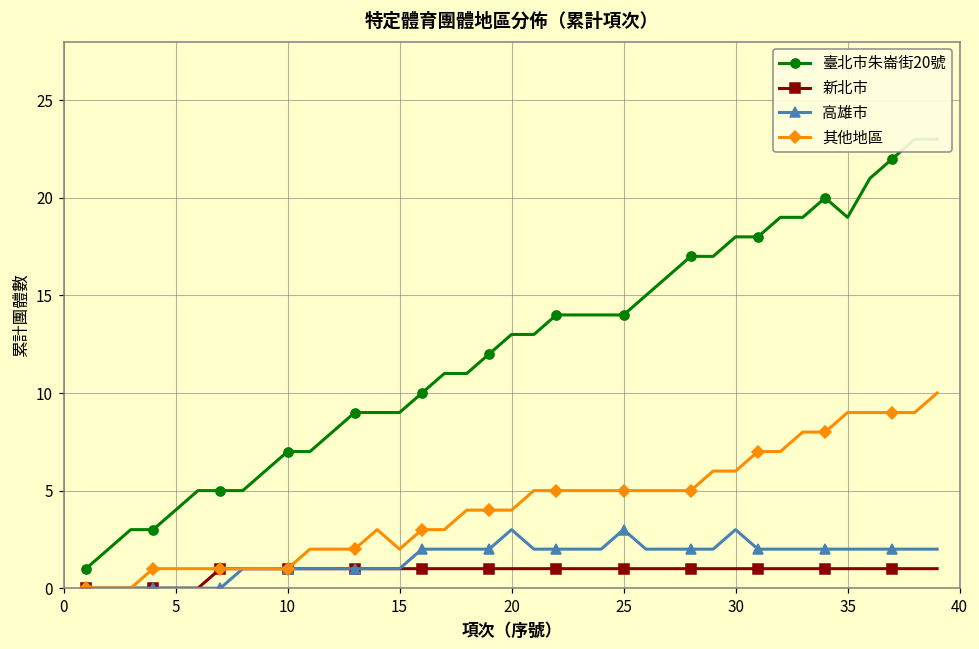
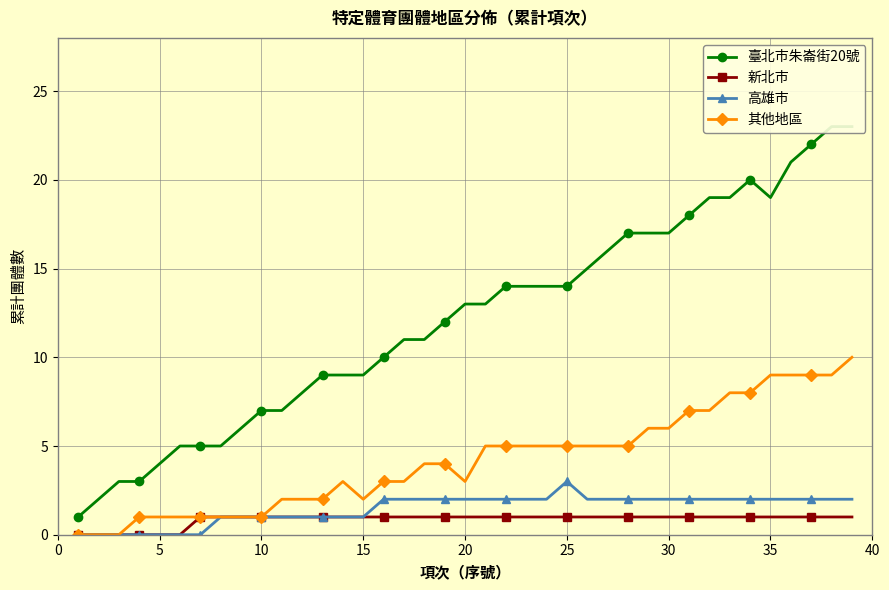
  {
    "臺北市朱崙街20號": {
      "5": 4,
      "10": 7,
      "15": 9,
      "20": 13,
      "25": 14,
-     "30": 18,
+     "30": 17,
      "35": 19
    },
    "新北市": {
      "20": 1,
      "25": 1,
      "30": 1,
      "35": 1
    },
    "高雄市": {
-     "20": 3,
+     "20": 2,
      "25": 3,
-     "30": 3,
+     "30": 2,
      "35": 2
    },
    "其他地區": {
      "5": 1,
      "15": 2,
-     "20": 4,
+     "20": 3,
      "25": 5,
      "30": 6,
      "35": 9
    }
  }
